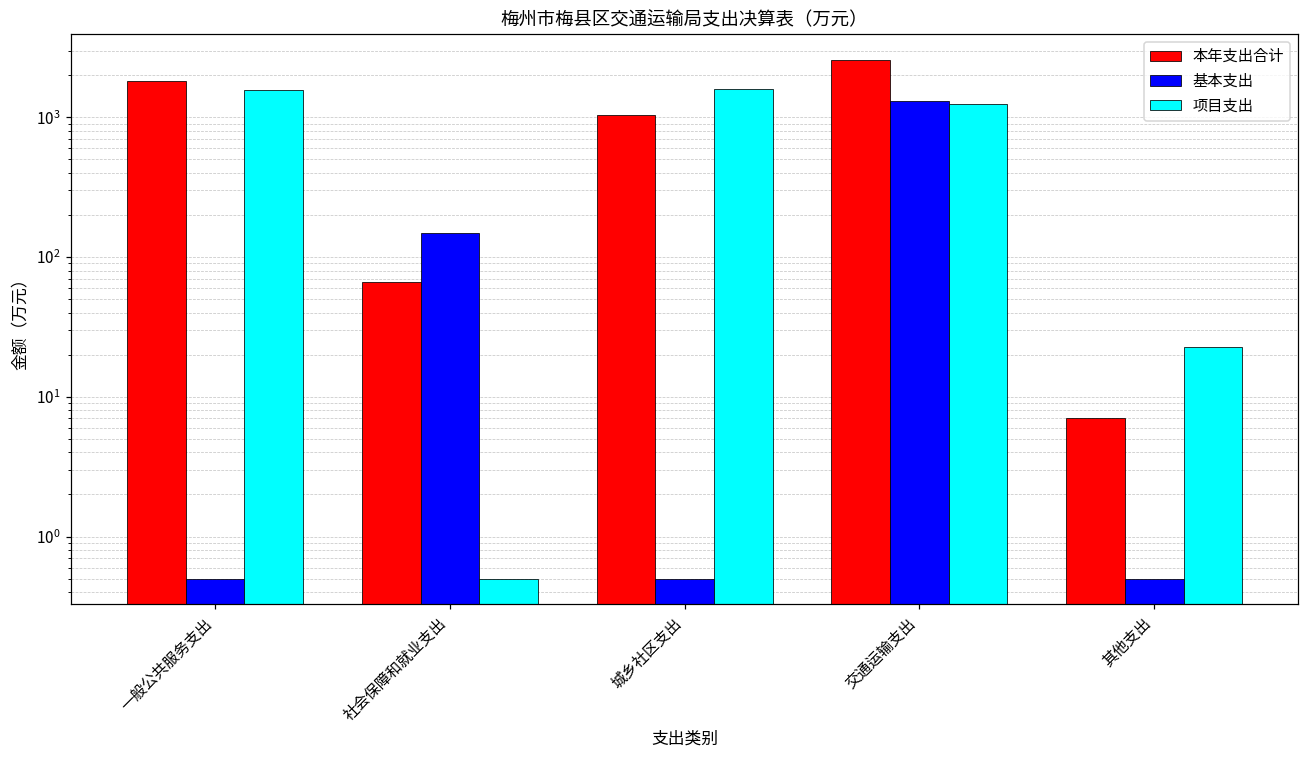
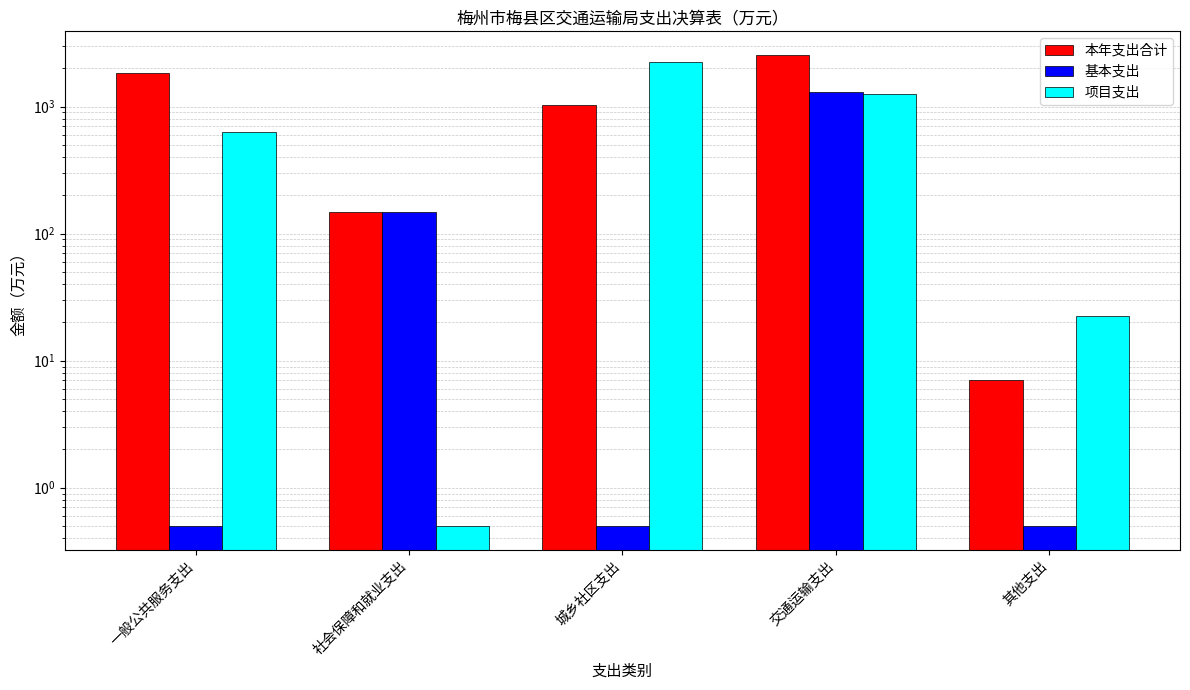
  {
    "本年支出合计": {
      "一般公共服务支出": 1800,
-     "社会保障和就业支出": 70,
+     "社会保障和就业支出": 150,
      "城乡社区支出": 1000,
      "交通运输支出": 2600,
      "其他支出": 7
    },
    "基本支出": {
      "一般公共服务支出": 0.50,
      "社会保障和就业支出": 150,
      "城乡社区支出": 0.50,
      "交通运输支出": 1300,
      "其他支出": 0.50
    },
    "项目支出": {
-     "一般公共服务支出": 1600,
+     "一般公共服务支出": 600,
      "社会保障和就业支出": 0.50,
-     "城乡社区支出": 1600,
+     "城乡社区支出": 2200,
      "交通运输支出": 1200,
      "其他支出": 23
    }
  }
